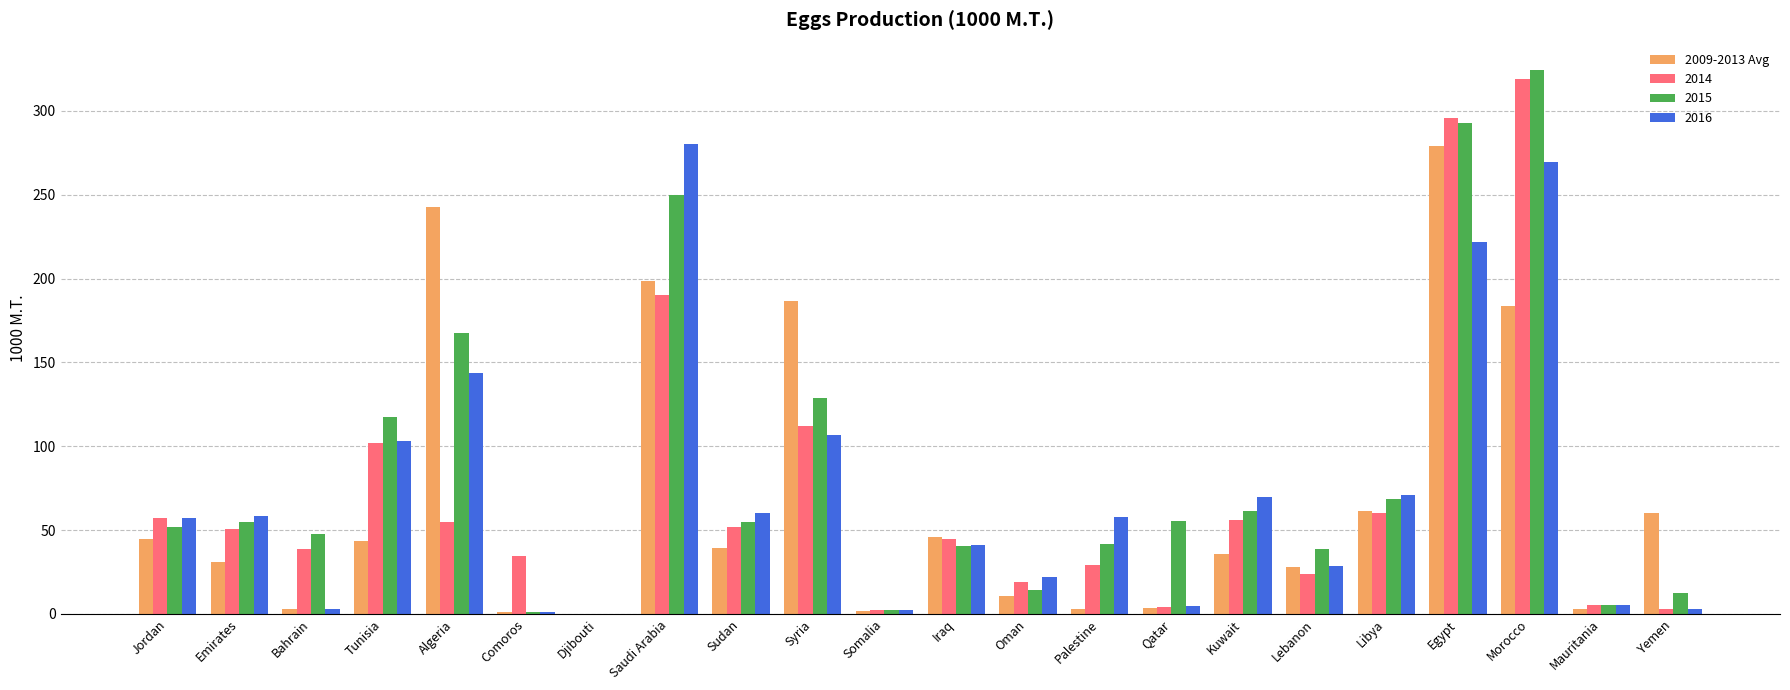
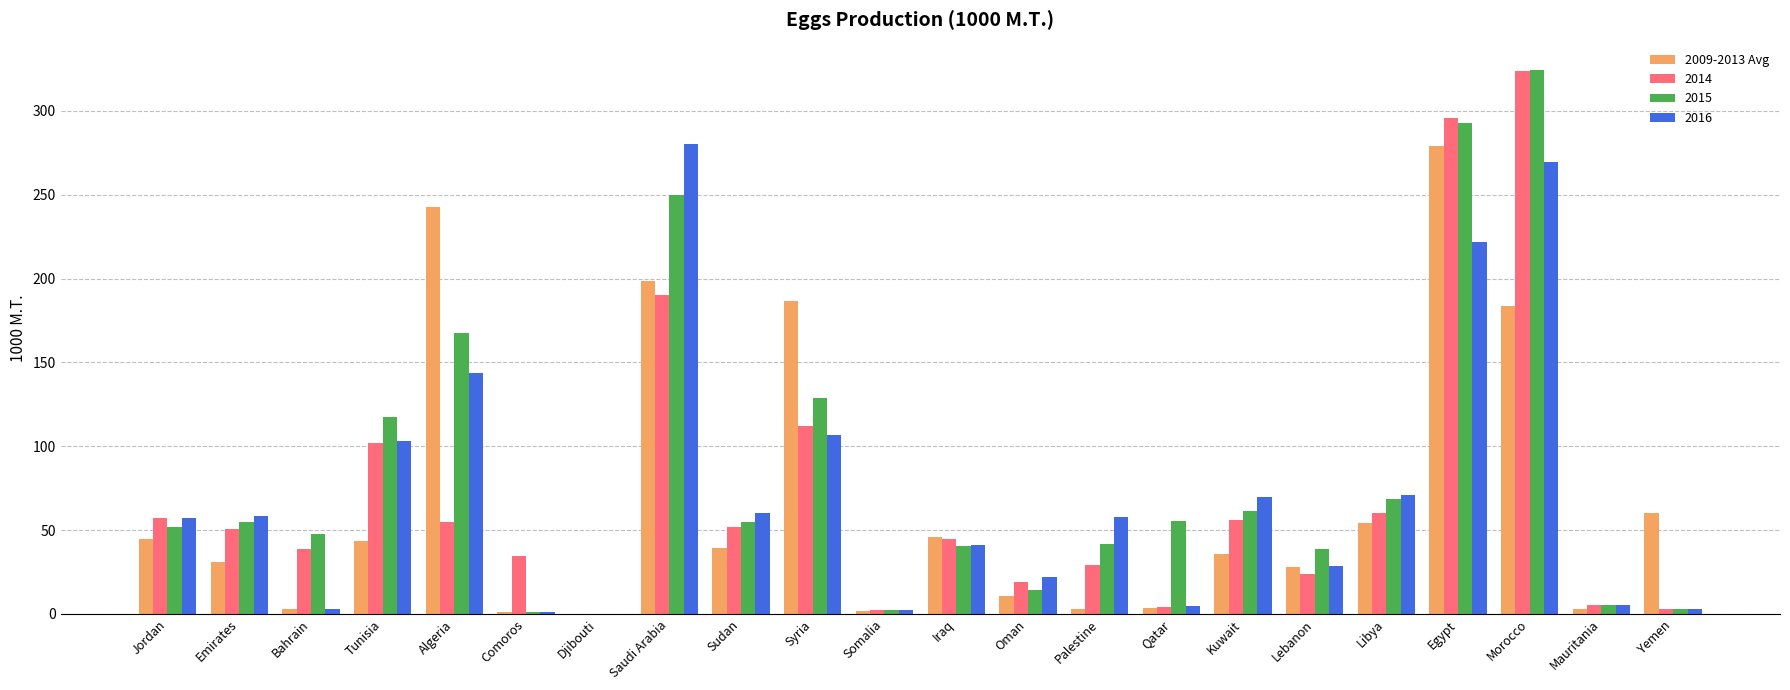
  {
    "2009-2013 Avg": {
      "Jordan": 45,
      "Emirates": 31,
      "Bahrain": 3,
      "Tunisia": 43,
      "Algeria": 243,
      "Djibouti": 0,
      "Saudi Arabia": 198,
      "Sudan": 40,
      "Syria": 187,
      "Somalia": 2,
      "Iraq": 46,
      "Oman": 11,
      "Palestine": 3,
      "Qatar": 3,
      "Kuwait": 36,
      "Lebanon": 28,
-     "Libya": 62,
+     "Libya": 54,
      "Egypt": 279,
      "Morocco": 184,
      "Mauritania": 3,
      "Yemen": 60
    },
    "2014": {
      "Jordan": 57,
      "Emirates": 51,
      "Bahrain": 39,
      "Tunisia": 102,
      "Algeria": 55,
      "Comoros": 34,
      "Djibouti": 0,
      "Saudi Arabia": 191,
      "Sudan": 52,
      "Syria": 112,
      "Somalia": 3,
      "Iraq": 45,
      "Oman": 19,
      "Palestine": 29,
      "Qatar": 4,
      "Kuwait": 56,
      "Lebanon": 24,
      "Libya": 60,
      "Egypt": 296,
-     "Morocco": 319,
+     "Morocco": 324,
      "Mauritania": 5,
      "Yemen": 3
    },
    "2015": {
      "Jordan": 52,
      "Emirates": 55,
      "Bahrain": 48,
      "Tunisia": 118,
      "Algeria": 168,
      "Djibouti": 0,
      "Saudi Arabia": 250,
      "Sudan": 55,
      "Syria": 129,
      "Somalia": 3,
      "Iraq": 41,
      "Oman": 14,
      "Palestine": 42,
      "Qatar": 55,
      "Kuwait": 61,
      "Lebanon": 39,
      "Libya": 68,
      "Egypt": 293,
      "Morocco": 325,
      "Mauritania": 5,
-     "Yemen": 12
+     "Yemen": 3
    },
    "2016": {
      "Jordan": 57,
      "Emirates": 58,
      "Bahrain": 3,
      "Tunisia": 103,
      "Algeria": 144,
      "Djibouti": 0,
      "Saudi Arabia": 280,
      "Sudan": 60,
      "Syria": 107,
      "Somalia": 3,
      "Iraq": 41,
      "Oman": 22,
      "Palestine": 58,
      "Qatar": 5,
      "Kuwait": 70,
      "Lebanon": 29,
      "Libya": 71,
      "Egypt": 222,
      "Morocco": 270,
      "Mauritania": 5,
      "Yemen": 3
    }
  }
